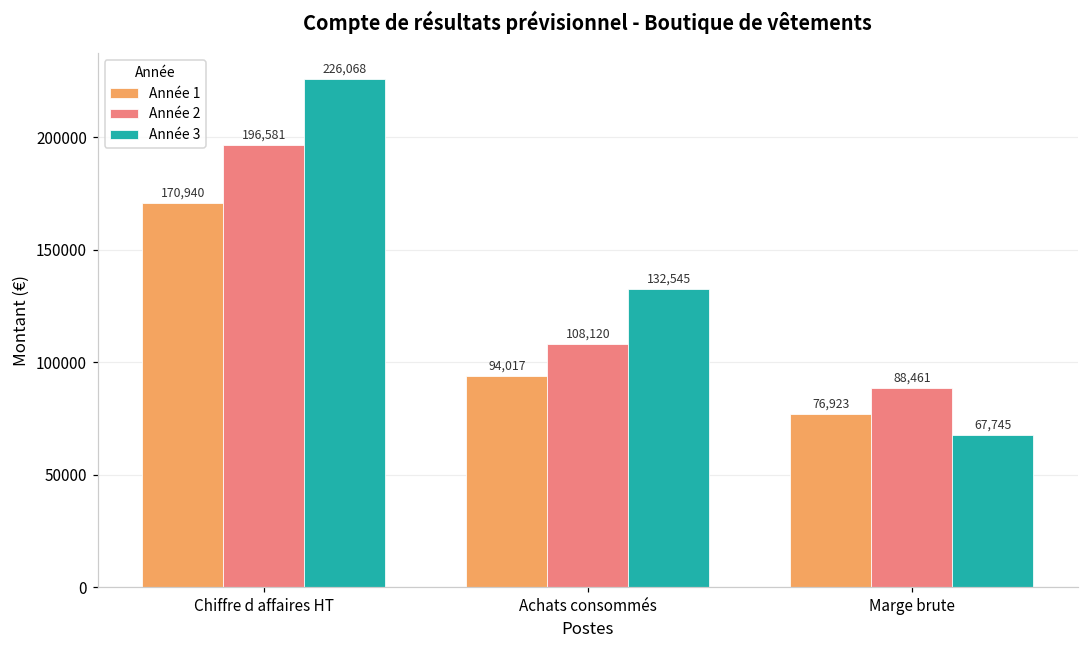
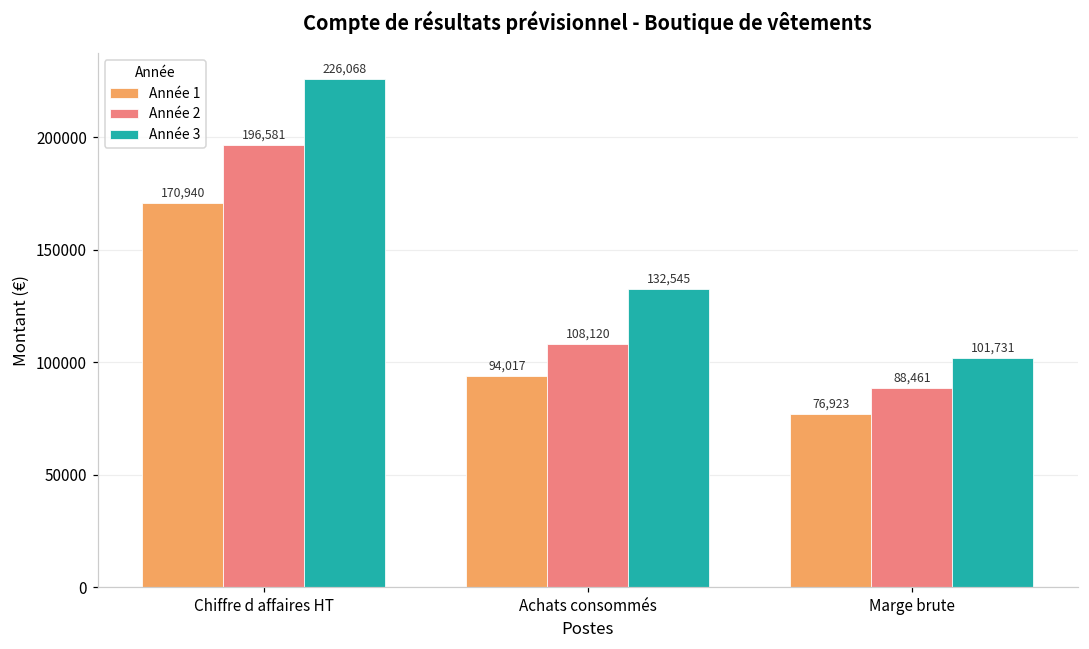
  {
    "Année 3": {
      "Chiffre d affaires HT": "226,068",
      "Achats consommés": "132,545",
-     "Marge brute": "67,745"
+     "Marge brute": "101,731"
    }
  }
